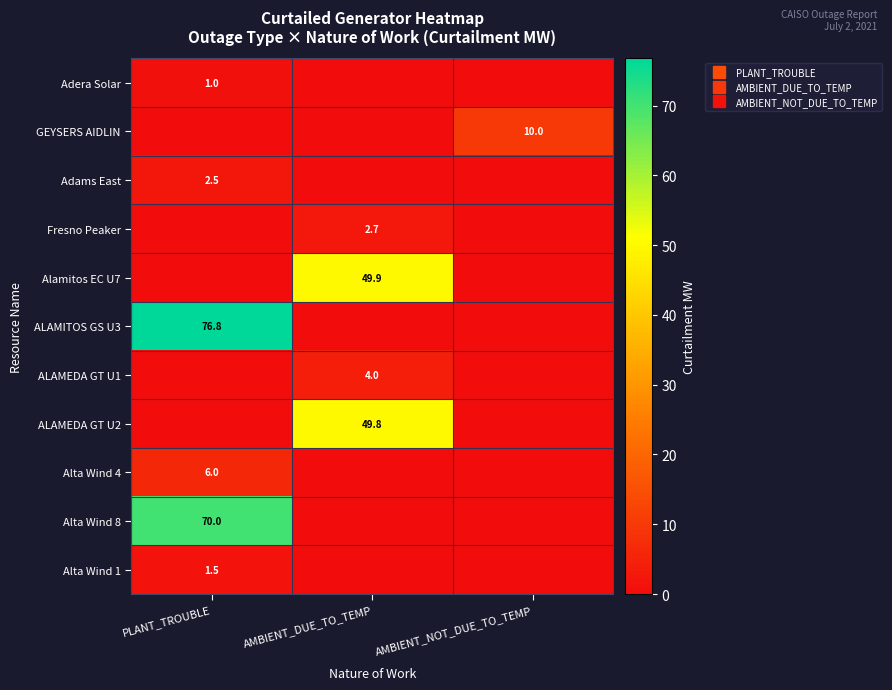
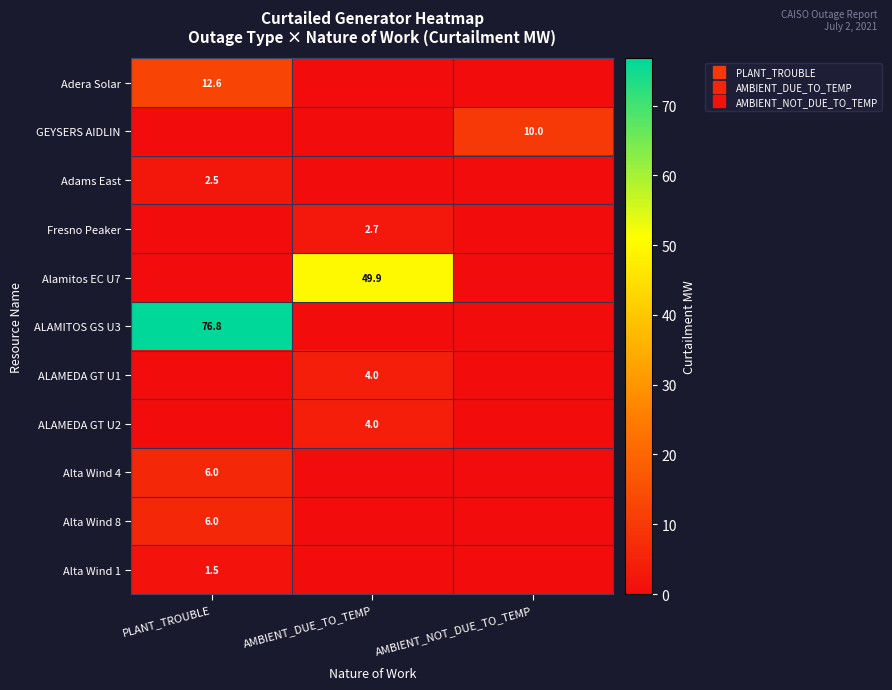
  {
    "Adera Solar": {
-     "PLANT_TROUBLE": 1.0
+     "PLANT_TROUBLE": 12.6
    },
    "GEYSERS AIDLIN": {
      "AMBIENT_NOT_DUE_TO_TEMP": 10.0
    },
    "Adams East": {
      "PLANT_TROUBLE": 2.5
    },
    "Fresno Peaker": {
      "AMBIENT_DUE_TO_TEMP": 2.7
    },
    "Alamitos EC U7": {
      "AMBIENT_DUE_TO_TEMP": 49.9
    },
    "ALAMITOS GS U3": {
      "PLANT_TROUBLE": 76.8
    },
    "ALAMEDA GT U1": {
      "AMBIENT_DUE_TO_TEMP": 4.0
    },
    "ALAMEDA GT U2": {
-     "AMBIENT_DUE_TO_TEMP": 49.8
+     "AMBIENT_DUE_TO_TEMP": 4.0
    },
    "Alta Wind 4": {
      "PLANT_TROUBLE": 6.0
    },
    "Alta Wind 8": {
-     "PLANT_TROUBLE": 70.0
+     "PLANT_TROUBLE": 6.0
    },
    "Alta Wind 1": {
      "PLANT_TROUBLE": 1.5
    }
  }
